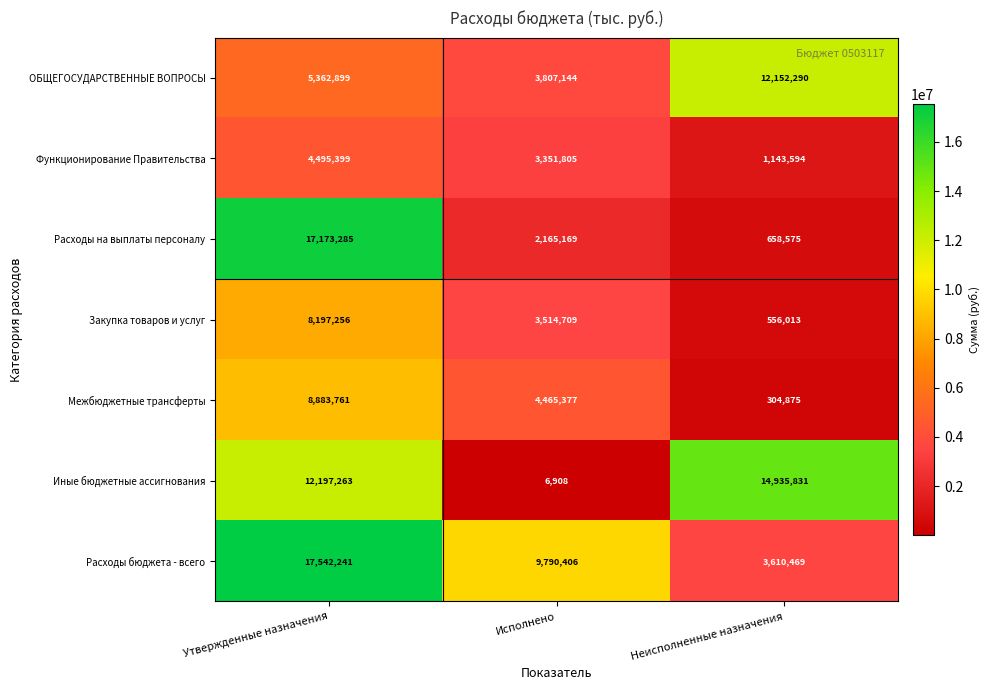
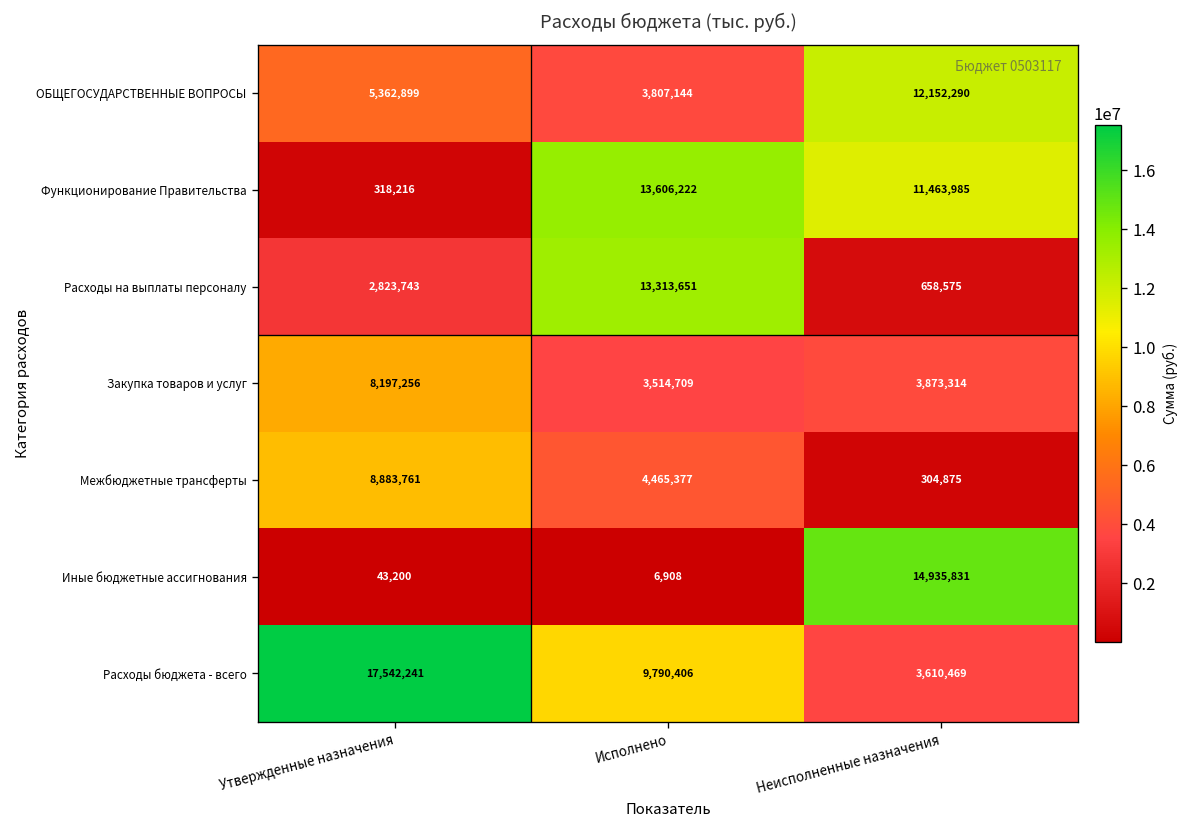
  {
    "ОБЩЕГОСУДАРСТВЕННЫЕ ВОПРОСЫ": {
      "Утвержденные назначения": "5,362,899",
      "Исполнено": "3,807,144"
    },
    "Функционирование Правительства": {
-     "Утвержденные назначения": "4,495,399",
-     "Исполнено": "3,351,805",
-     "Неисполненные назначения": "1,143,594"
+     "Утвержденные назначения": "318,216",
+     "Исполнено": "13,606,222",
+     "Неисполненные назначения": "11,463,985"
    },
    "Расходы на выплаты персоналу": {
-     "Утвержденные назначения": "17,173,285",
-     "Исполнено": "2,165,169",
+     "Утвержденные назначения": "2,823,743",
+     "Исполнено": "13,313,651",
      "Неисполненные назначения": "658,575"
    },
    "Закупка товаров и услуг": {
      "Утвержденные назначения": "8,197,256",
      "Исполнено": "3,514,709",
-     "Неисполненные назначения": "556,013"
+     "Неисполненные назначения": "3,873,314"
    },
    "Межбюджетные трансферты": {
      "Утвержденные назначения": "8,883,761",
      "Исполнено": "4,465,377",
      "Неисполненные назначения": "304,875"
    },
    "Иные бюджетные ассигнования": {
-     "Утвержденные назначения": "12,197,263",
+     "Утвержденные назначения": "43,200",
      "Исполнено": "6,908",
      "Неисполненные назначения": "14,935,831"
    },
    "Расходы бюджета - всего": {
      "Утвержденные назначения": "17,542,241",
      "Исполнено": "9,790,406",
      "Неисполненные назначения": "3,610,469"
    }
  }
